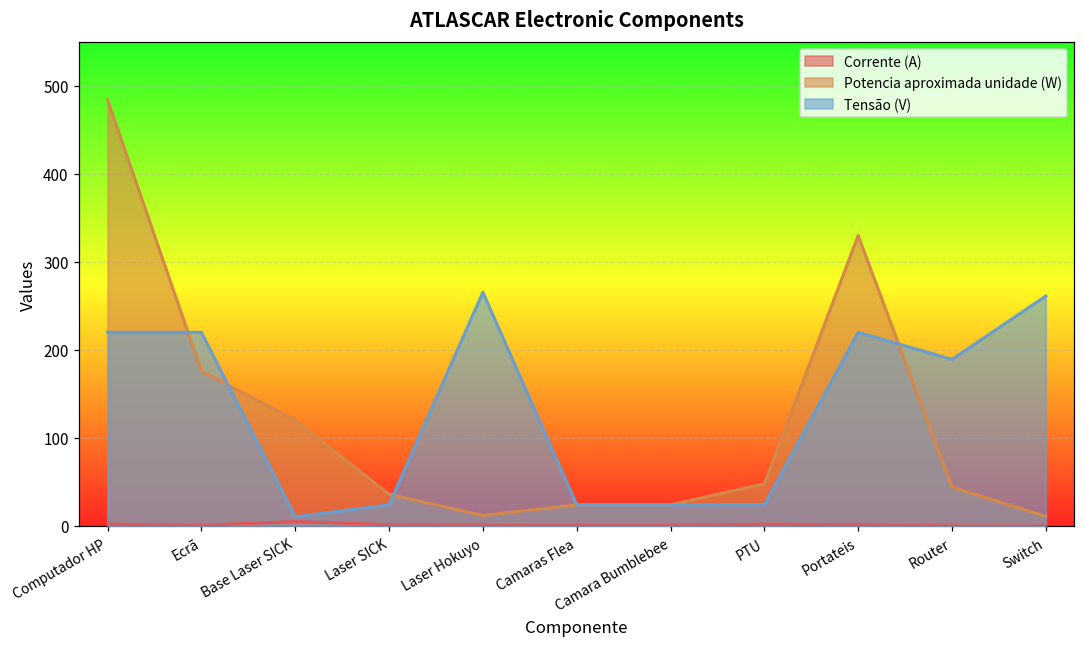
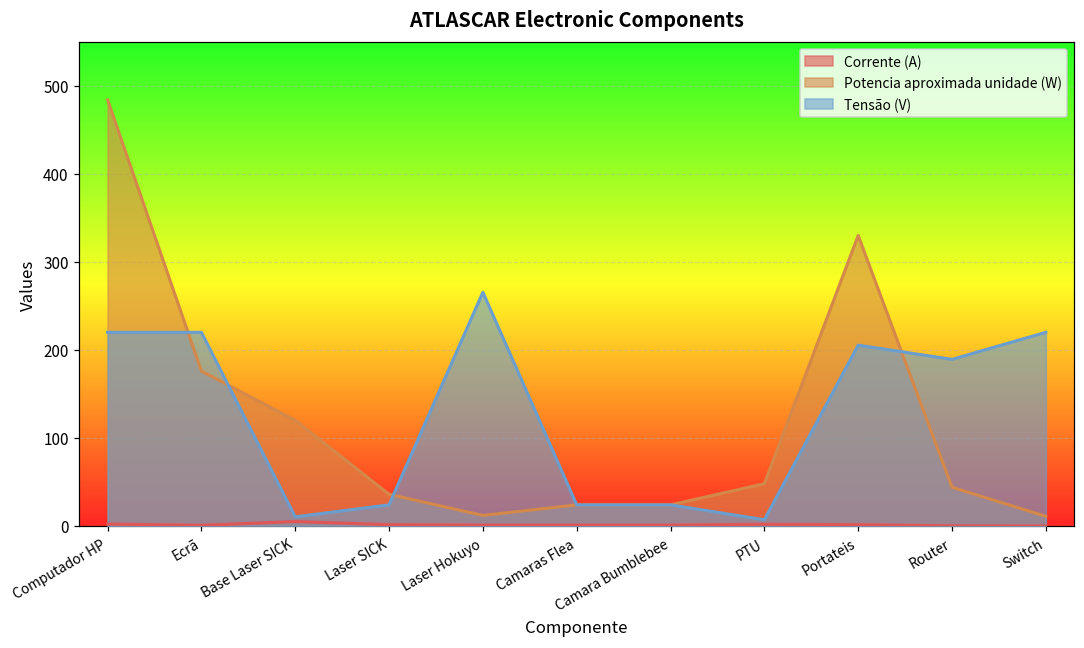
  {
    "Tensão (V)": {
      "Computador HP": 220,
      "Ecrã": 220,
      "Base Laser SICK": 10,
      "Laser SICK": 20,
      "Laser Hokuyo": 270,
-     "PTU": 20,
-     "Portateis": 220,
+     "PTU": 10,
+     "Portateis": 210,
      "Router": 190,
-     "Switch": 260
+     "Switch": 220
    }
  }
